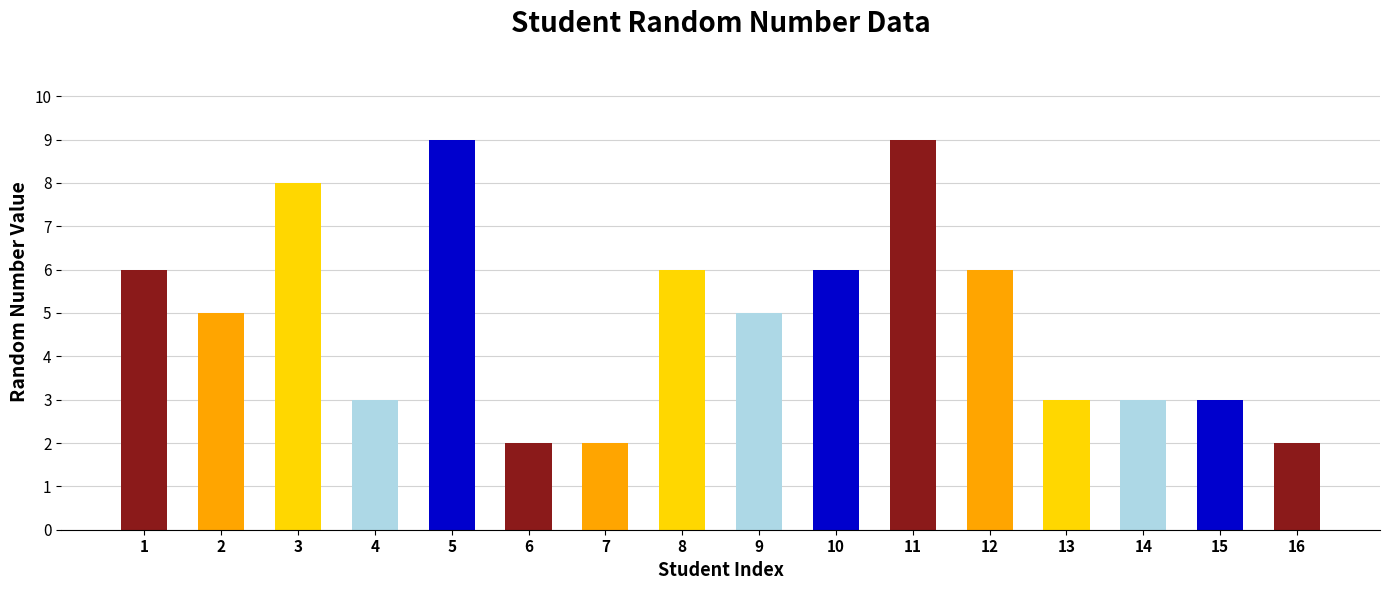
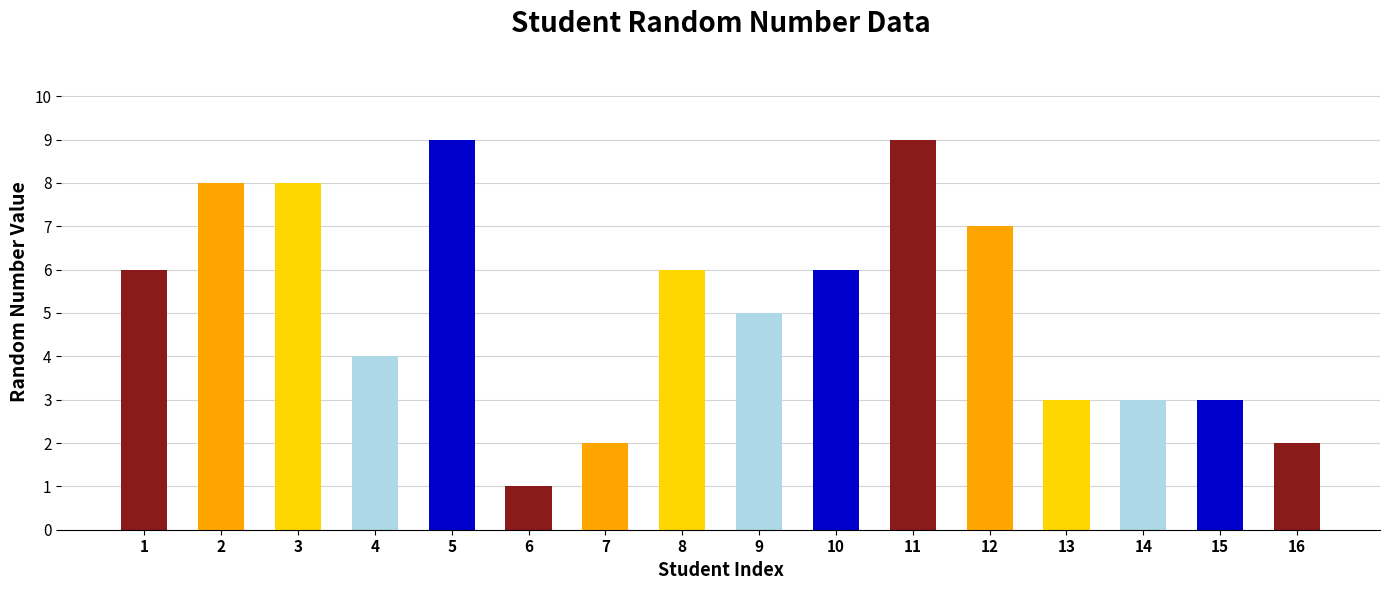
  {
    "1": 6,
-   "2": 5,
+   "2": 8,
    "3": 8,
-   "4": 3,
+   "4": 4,
    "5": 9,
-   "6": 2,
+   "6": 1,
    "7": 2,
    "8": 6,
    "9": 5,
    "10": 6,
    "11": 9,
-   "12": 6,
+   "12": 7,
    "13": 3,
    "14": 3,
    "15": 3,
    "16": 2
  }
